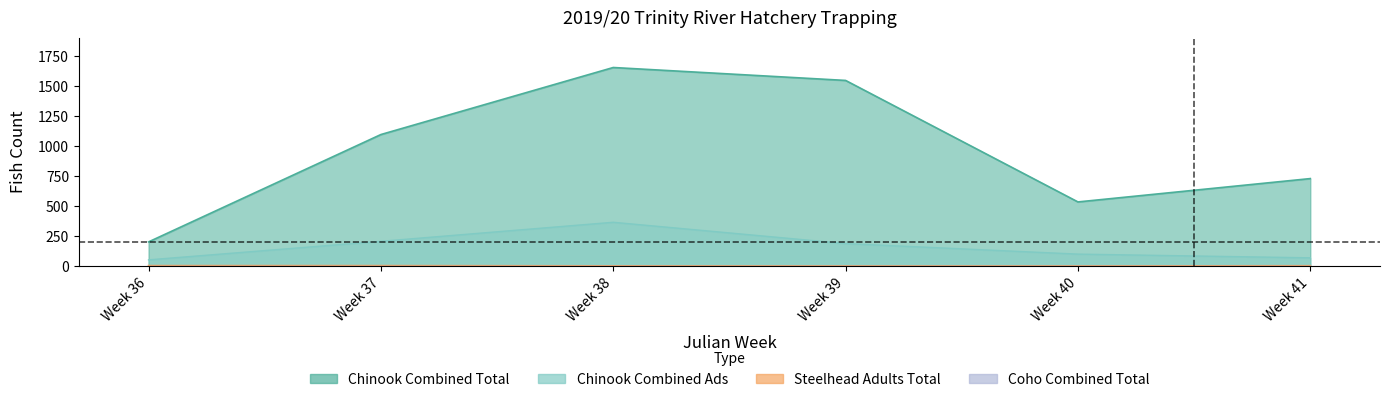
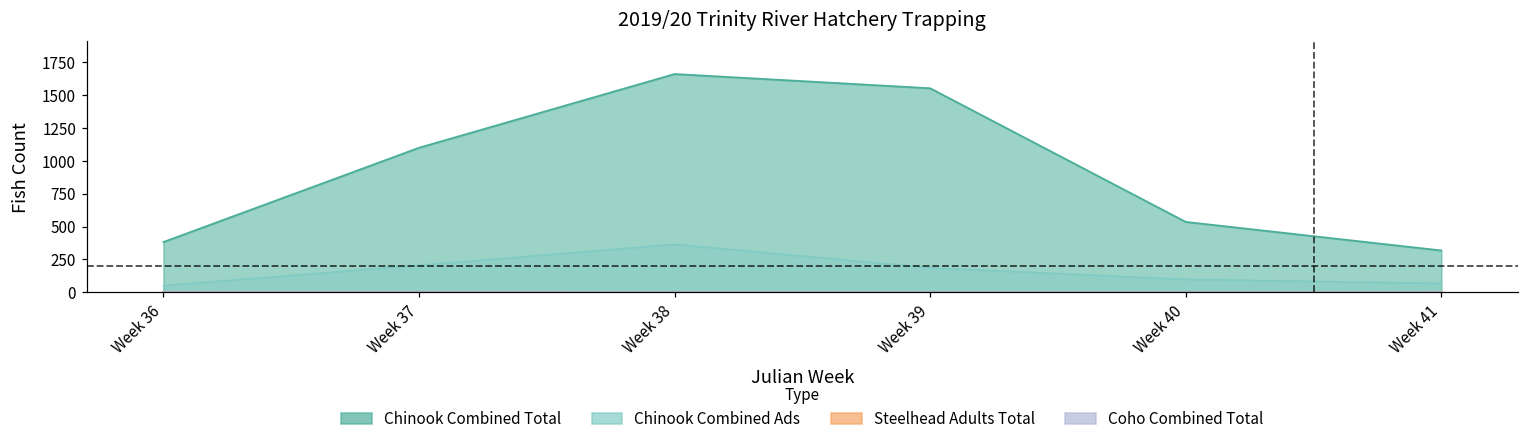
  {
    "Chinook Combined Total": {
-     "Week 36": 200,
+     "Week 36": 380,
      "Week 37": 1100,
      "Week 38": 1660,
      "Week 39": 1550,
      "Week 40": 540,
-     "Week 41": 730
+     "Week 41": 320
    }
  }
